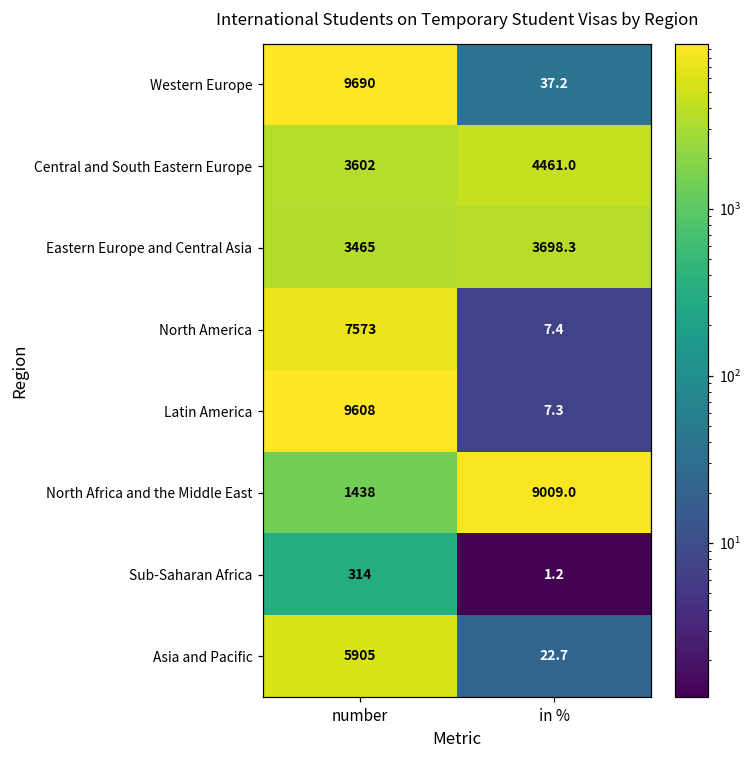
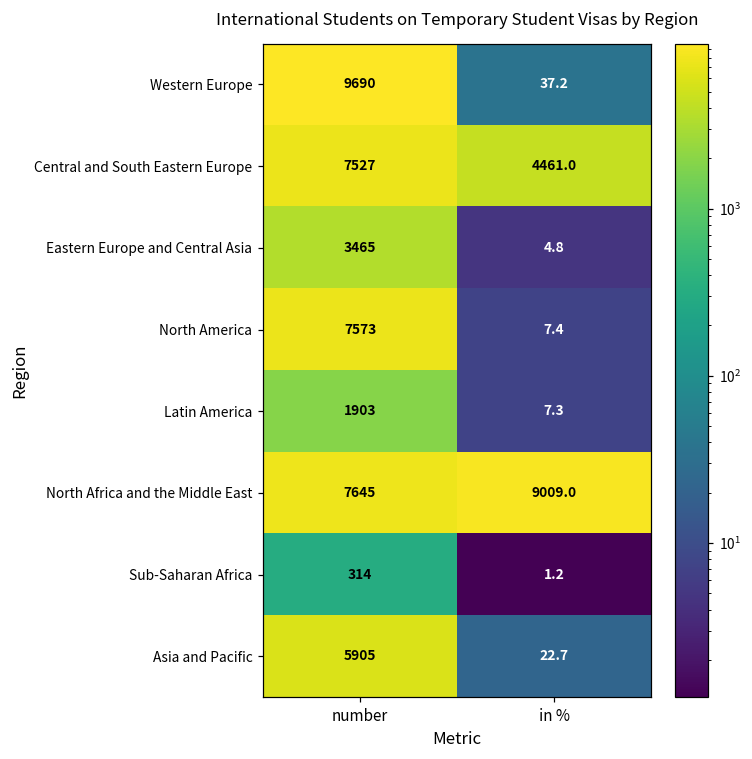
  {
    "Western Europe": {
      "number": 9690,
      "in %": 37.2
    },
    "Central and South Eastern Europe": {
-     "number": 3602,
+     "number": 7527,
      "in %": 4461.0
    },
    "Eastern Europe and Central Asia": {
      "number": 3465,
-     "in %": 3698.3
+     "in %": 4.8
    },
    "North America": {
      "number": 7573,
      "in %": 7.4
    },
    "Latin America": {
-     "number": 9608,
+     "number": 1903,
      "in %": 7.3
    },
    "North Africa and the Middle East": {
-     "number": 1438,
+     "number": 7645,
      "in %": 9009.0
    },
    "Sub-Saharan Africa": {
      "number": 314,
      "in %": 1.2
    },
    "Asia and Pacific": {
      "number": 5905,
      "in %": 22.7
    }
  }
